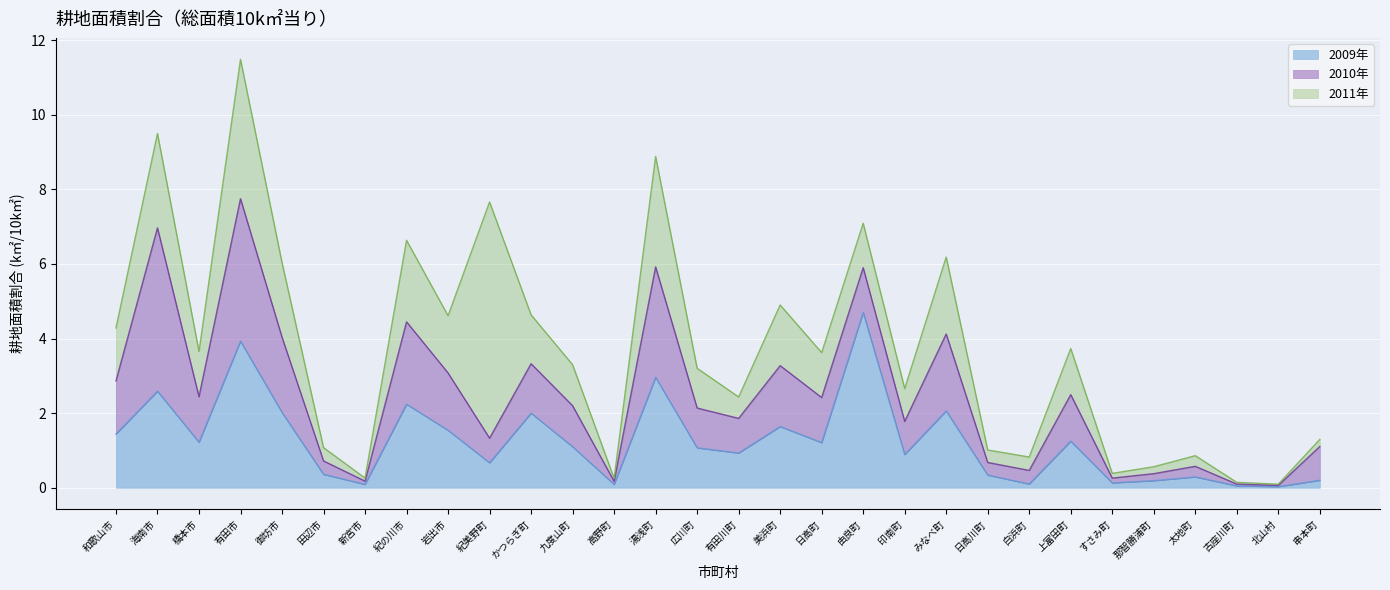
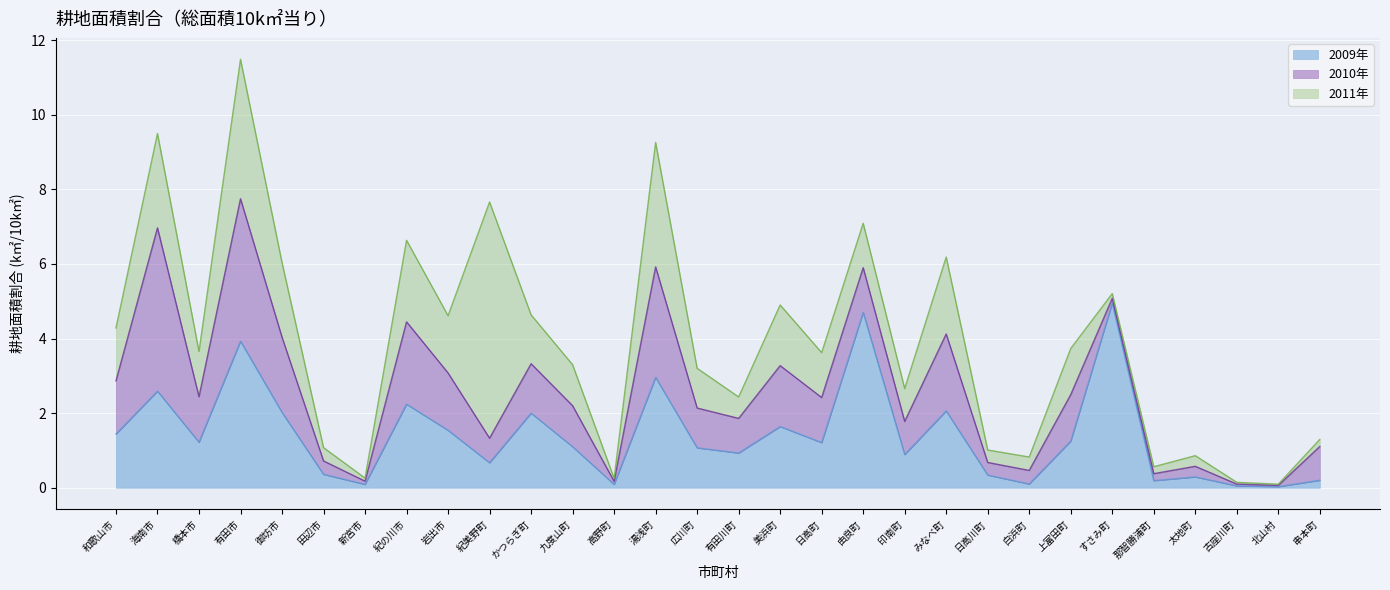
  {
    "2009年": {
      "和歌山市": 1.4,
      "海南市": 2.6,
      "橋本市": 1.2,
      "有田市": 3.9,
      "御坊市": 2.0,
      "田辺市": 0.4,
      "新宮市": 0.1,
      "紀の川市": 2.2,
      "岩出市": 1.5,
      "紀美野町": 0.7,
      "かつらぎ町": 2.0,
      "九度山町": 1.1,
      "高野町": 0.1,
      "湯浅町": 3.0,
      "広川町": 1.1,
      "有田川町": 0.9,
      "美浜町": 1.6,
      "日高町": 1.2,
      "由良町": 4.7,
      "印南町": 0.9,
      "みなべ町": 2.1,
      "日高川町": 0.3,
      "白浜町": 0.1,
      "上富田町": 1.3,
-     "すさみ町": 0.1,
+     "すさみ町": 5.0,
      "那智勝浦町": 0.2,
      "太地町": 0.3,
      "串本町": 0.2
    },
    "2010年": {
      "和歌山市": 1.4,
      "海南市": 4.4,
      "橋本市": 1.2,
      "有田市": 3.8,
      "御坊市": 2.0,
      "田辺市": 0.4,
      "新宮市": 0.1,
      "紀の川市": 2.2,
      "岩出市": 1.5,
      "紀美野町": 0.7,
      "かつらぎ町": 1.3,
      "九度山町": 1.1,
      "高野町": 0.1,
      "湯浅町": 3.0,
      "広川町": 1.1,
      "有田川町": 0.9,
      "美浜町": 1.6,
      "日高町": 1.2,
      "由良町": 1.2,
      "印南町": 0.9,
      "みなべ町": 2.1,
      "日高川町": 0.3,
      "白浜町": 0.4,
      "上富田町": 1.2,
      "すさみ町": 0.1,
      "那智勝浦町": 0.2,
      "太地町": 0.3,
      "串本町": 0.9
    },
    "2011年": {
      "和歌山市": 1.4,
      "海南市": 2.5,
      "橋本市": 1.2,
      "有田市": 3.7,
      "御坊市": 2.0,
      "田辺市": 0.4,
      "新宮市": 0.1,
      "紀の川市": 2.2,
      "岩出市": 1.5,
      "紀美野町": 6.3,
      "かつらぎ町": 1.3,
      "九度山町": 1.1,
      "高野町": 0.1,
-     "湯浅町": 3.0,
+     "湯浅町": 3.3,
      "広川町": 1.1,
      "有田川町": 0.6,
      "美浜町": 1.6,
      "日高町": 1.2,
      "由良町": 1.2,
      "印南町": 0.9,
      "みなべ町": 2.1,
      "日高川町": 0.3,
      "白浜町": 0.4,
      "上富田町": 1.2,
      "すさみ町": 0.1,
      "那智勝浦町": 0.2,
      "太地町": 0.3,
      "串本町": 0.2
    }
  }
